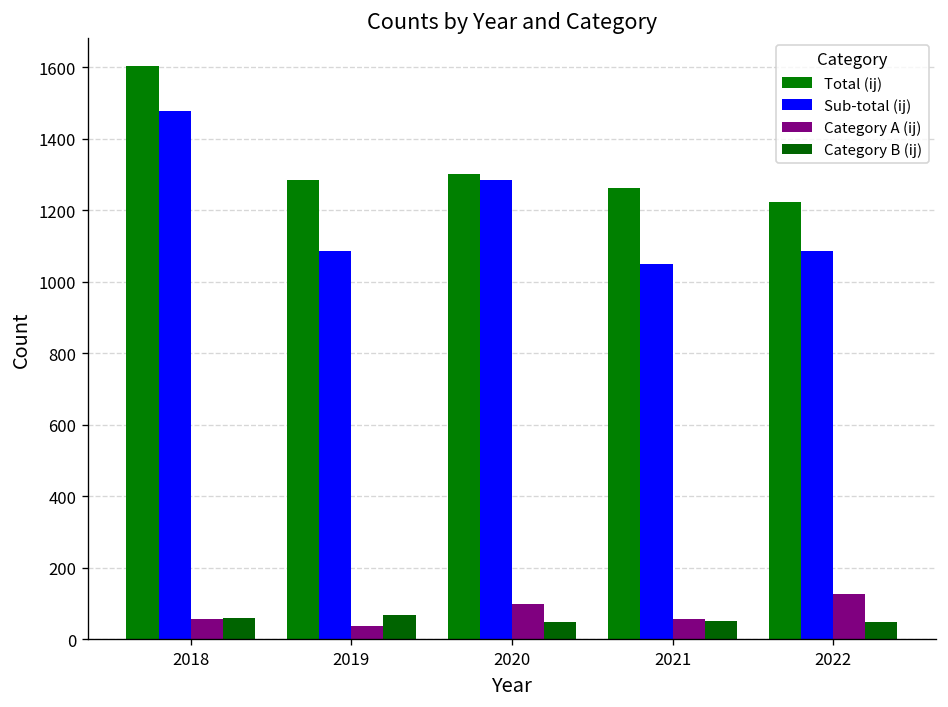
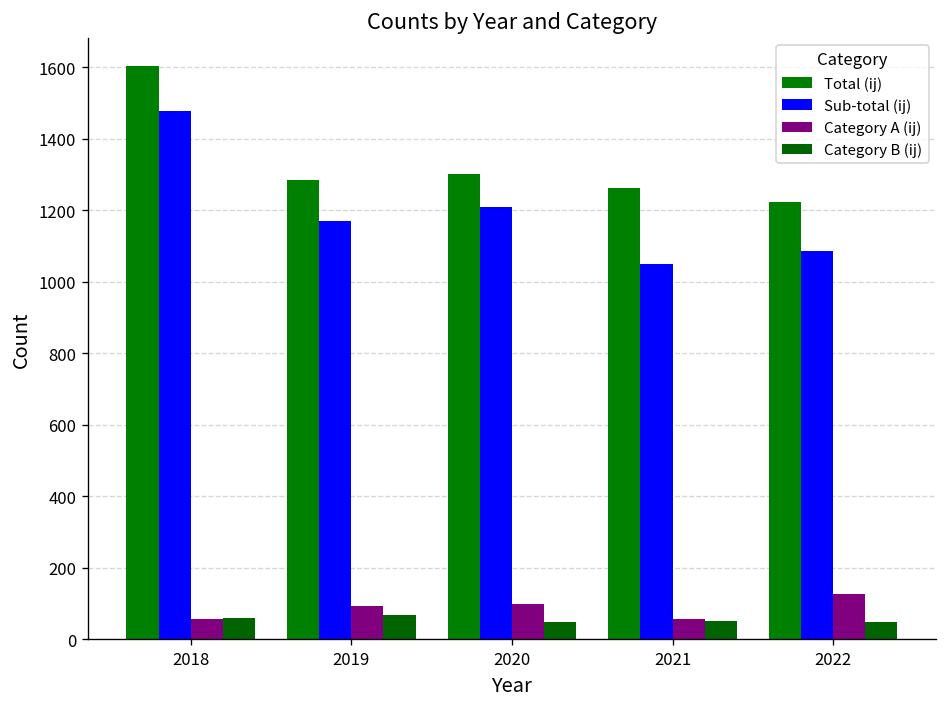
  {
    "Sub-total (ij)": {
      "2018": 1480,
-     "2019": 1090,
-     "2020": 1280,
+     "2019": 1170,
+     "2020": 1210,
      "2021": 1050,
      "2022": 1090
    },
    "Category A (ij)": {
      "2018": 60,
-     "2019": 40,
+     "2019": 90,
      "2020": 100,
      "2021": 60,
      "2022": 130
    }
  }
